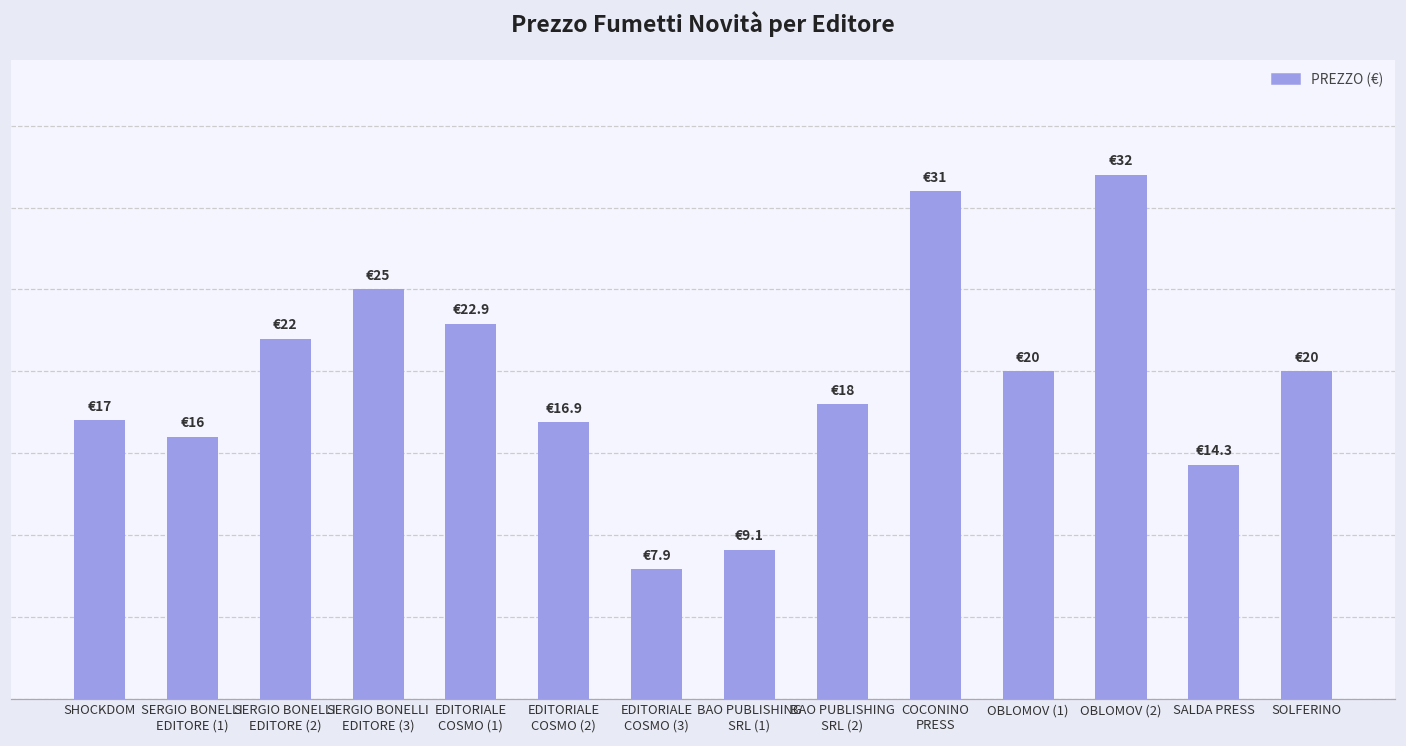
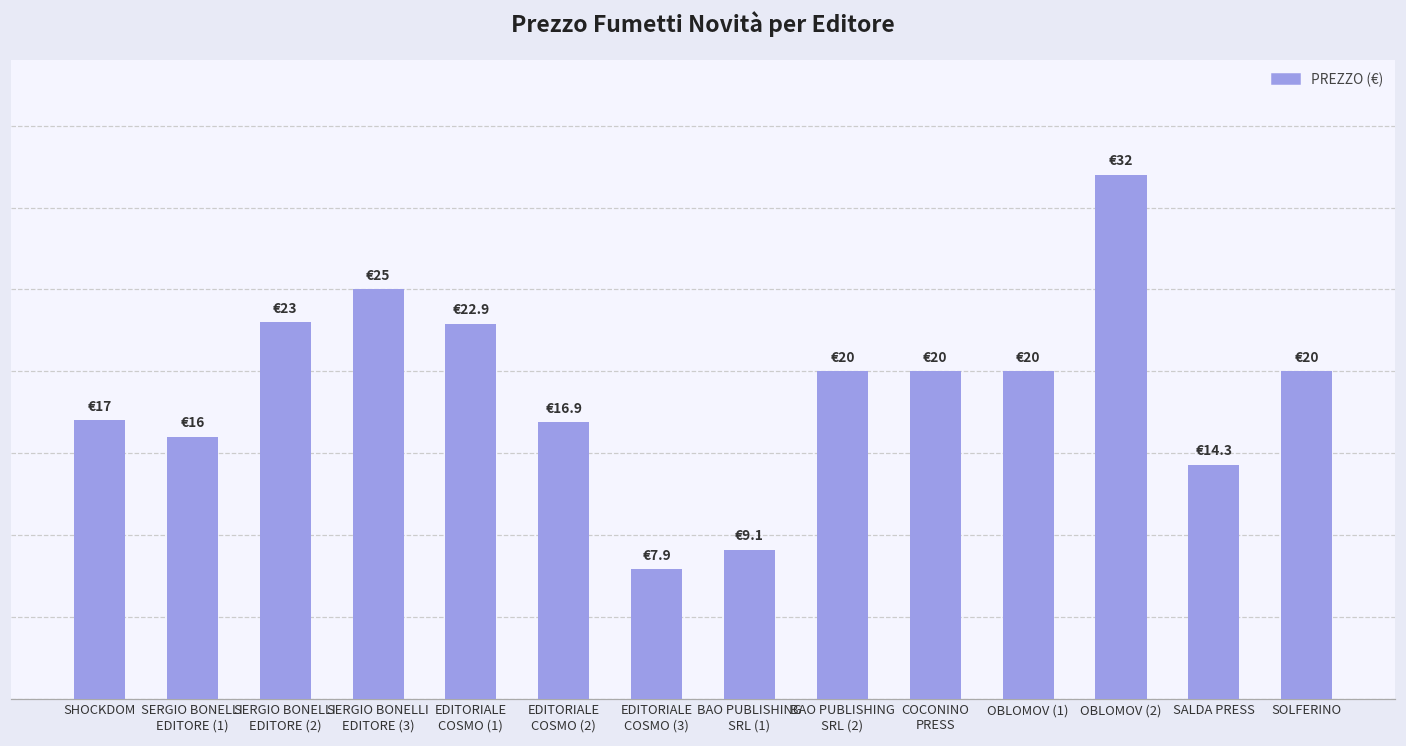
  {
    "SHOCKDOM": "€17",
    "SERGIO BONELLI EDITORE (1)": "€16",
-   "SERGIO BONELLI EDITORE (2)": "€22",
+   "SERGIO BONELLI EDITORE (2)": "€23",
    "SERGIO BONELLI EDITORE (3)": "€25",
    "EDITORIALE COSMO (1)": "€22.9",
    "EDITORIALE COSMO (2)": "€16.9",
    "EDITORIALE COSMO (3)": "€7.9",
    "BAO PUBLISHING SRL (1)": "€9.1",
-   "BAO PUBLISHING SRL (2)": "€18",
-   "COCONINO PRESS": "€31",
+   "BAO PUBLISHING SRL (2)": "€20",
+   "COCONINO PRESS": "€20",
    "OBLOMOV (1)": "€20",
    "OBLOMOV (2)": "€32",
    "SALDA PRESS": "€14.3",
    "SOLFERINO": "€20"
  }
